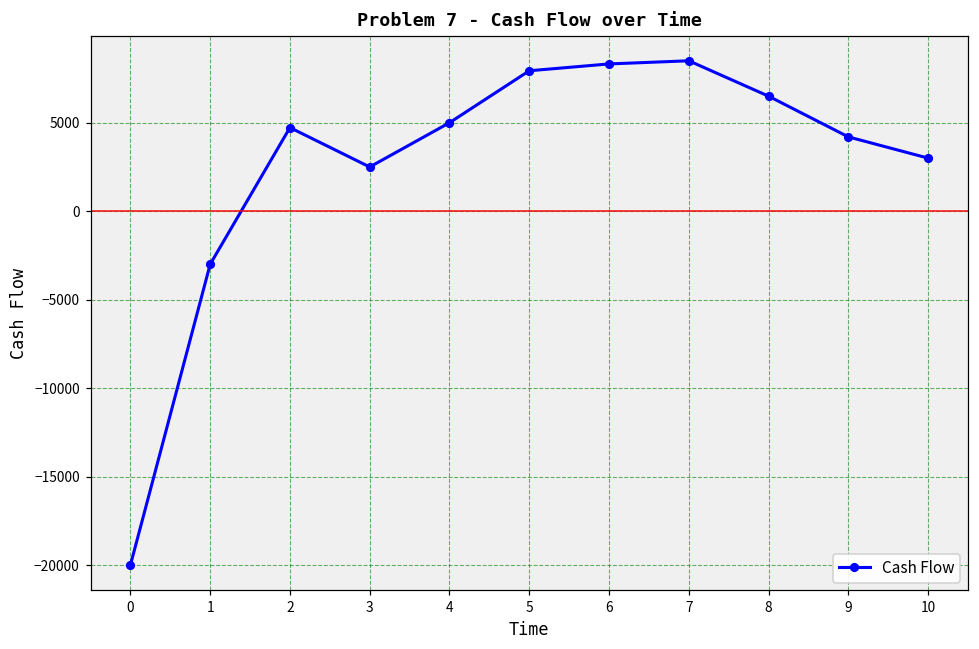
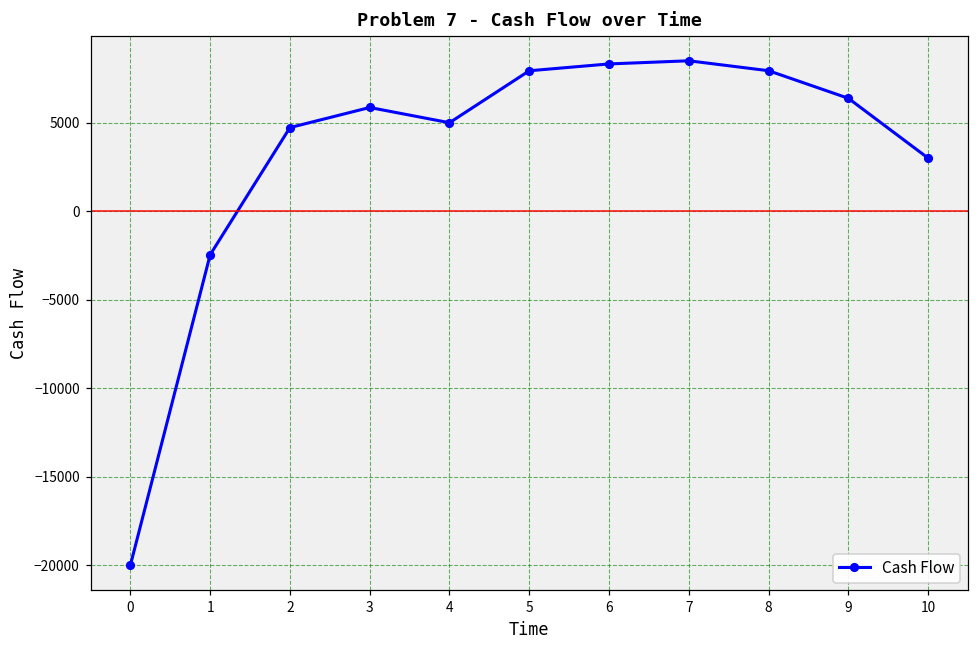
  {
    "0": -20000,
-   "1": -3000,
+   "1": -2500,
    "2": 4700,
-   "3": 2500,
+   "3": 5900,
    "4": 5000,
    "5": 7900,
    "6": 8300,
    "7": 8500,
-   "8": 6500,
-   "9": 4200,
+   "8": 7900,
+   "9": 6400,
    "10": 3000
  }
